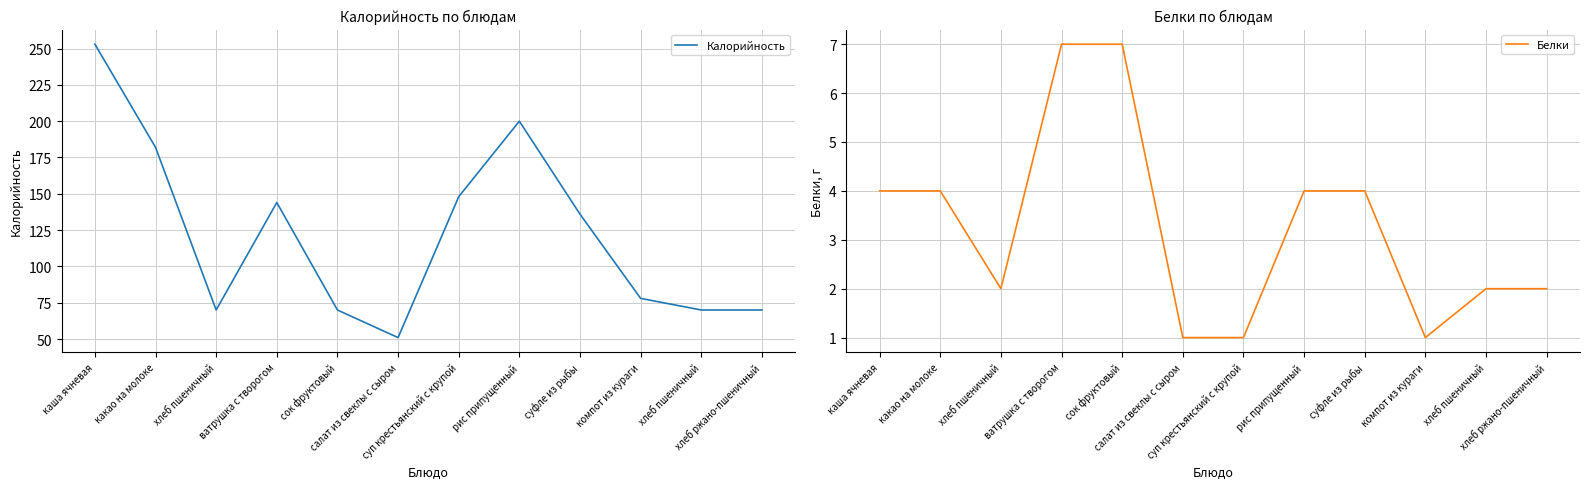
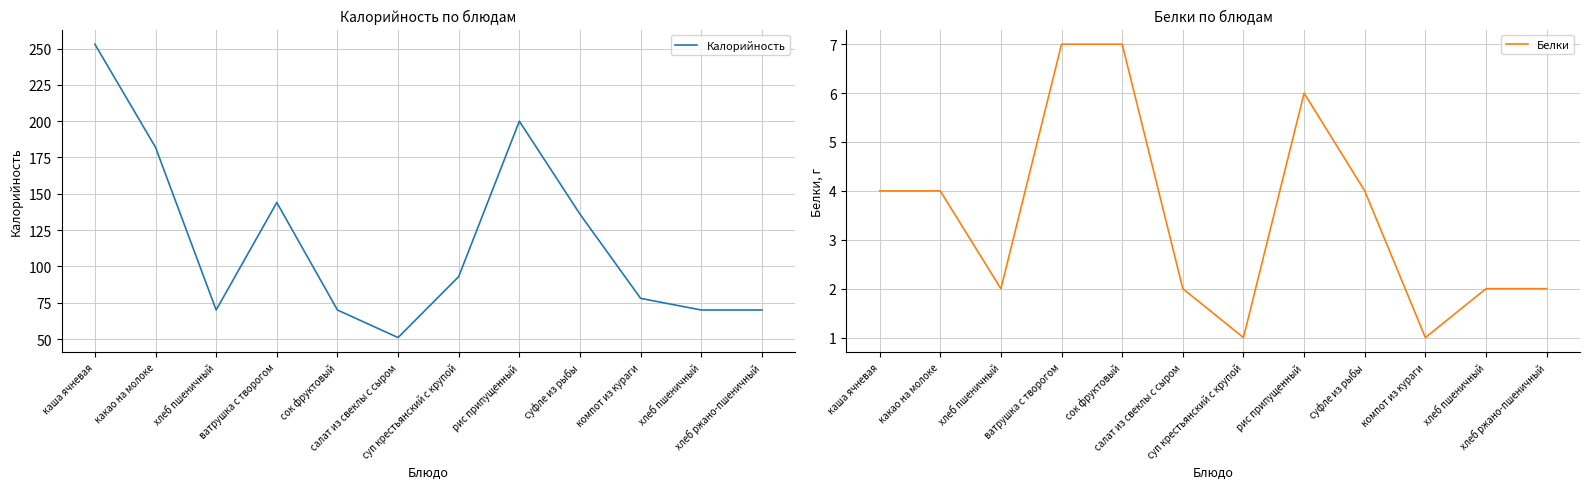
  {
    "Калорийность по блюдам": {
      "каша ячневая": 253,
      "какао на молоке": 182,
      "ватрушка с творогом": 144,
      "сок фруктовый": 70,
      "салат из свеклы с сыром": 51,
-     "суп крестьянский с крупой": 148,
+     "суп крестьянский с крупой": 93,
      "рис припущенный": 200,
      "суфле из рыбы": 136,
      "компот из кураги": 78,
      "хлеб ржано-пшеничный": 70
    },
    "Белки по блюдам": {
      "каша ячневая": 4,
      "какао на молоке": 4,
      "ватрушка с творогом": 7,
      "сок фруктовый": 7,
-     "салат из свеклы с сыром": 1,
+     "салат из свеклы с сыром": 2,
      "суп крестьянский с крупой": 1,
-     "рис припущенный": 4,
+     "рис припущенный": 6,
      "суфле из рыбы": 4,
      "компот из кураги": 1,
      "хлеб ржано-пшеничный": 2
    }
  }
